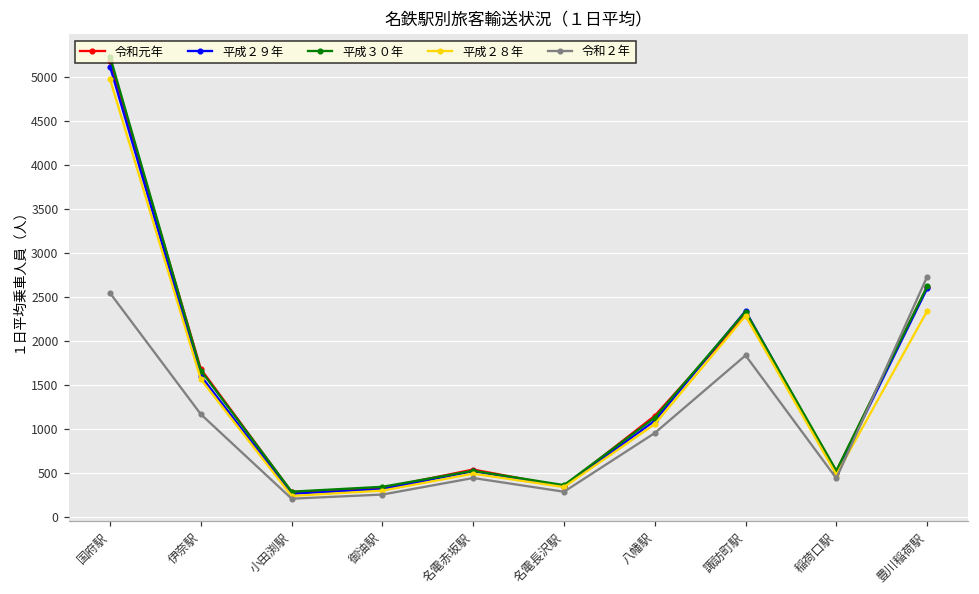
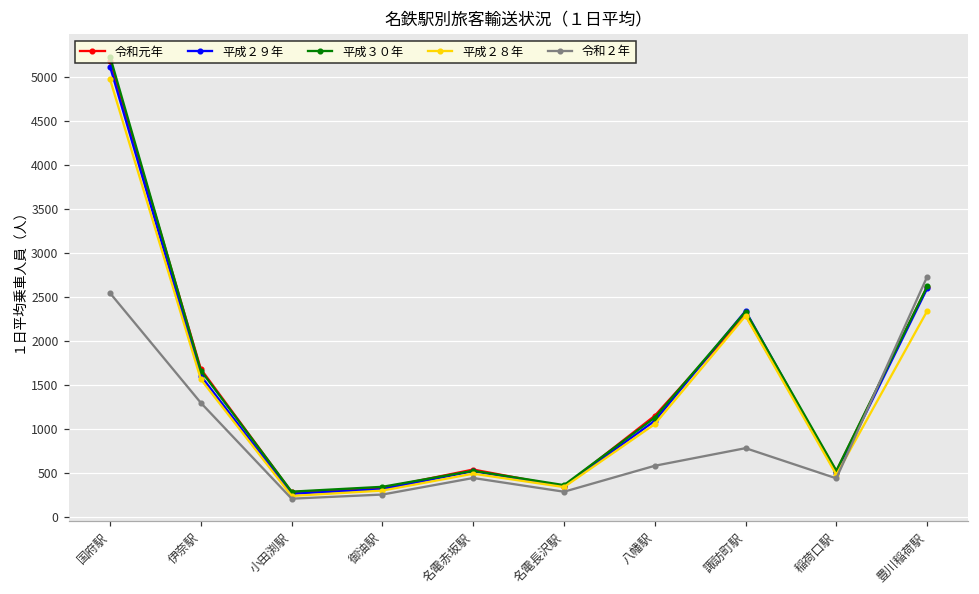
  {
    "平成２９年": {
      "国府駅": 5100,
      "伊奈駅": 1600,
      "八幡駅": 1100
    },
    "平成２８年": {
      "国府駅": 5000,
      "伊奈駅": 1600,
      "八幡駅": 1100,
      "豊川稲荷駅": 2300
    },
    "令和２年": {
      "国府駅": 2500,
-     "伊奈駅": 1200,
+     "伊奈駅": 1300,
      "御油駅": 300,
      "名電赤坂駅": 400,
      "名電長沢駅": 300,
-     "八幡駅": 1000,
-     "諏訪町駅": 1800,
+     "八幡駅": 600,
+     "諏訪町駅": 800,
      "稲荷口駅": 400,
      "豊川稲荷駅": 2700
    }
  }
